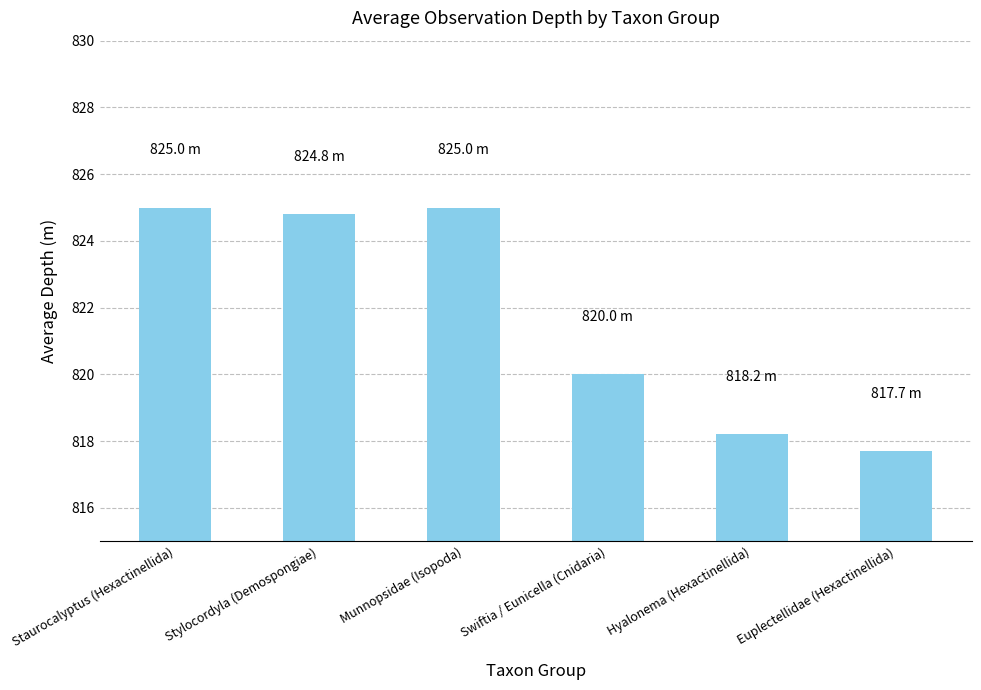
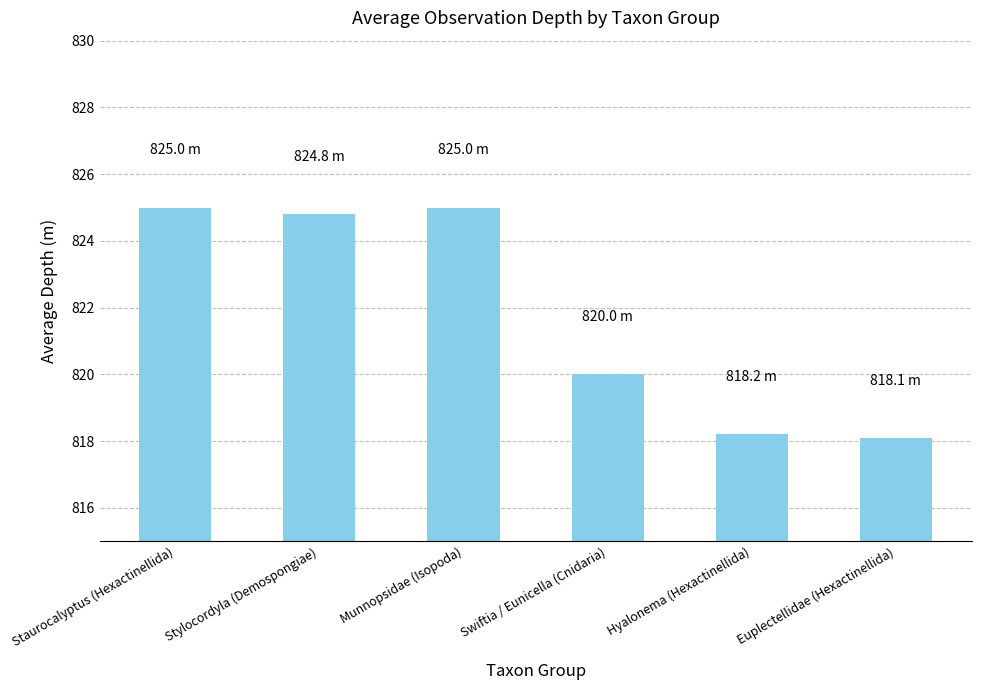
  {
-   "Euplectellidae (Hexactinellida)": 817.7
+   "Euplectellidae (Hexactinellida)": 818.1
  }
